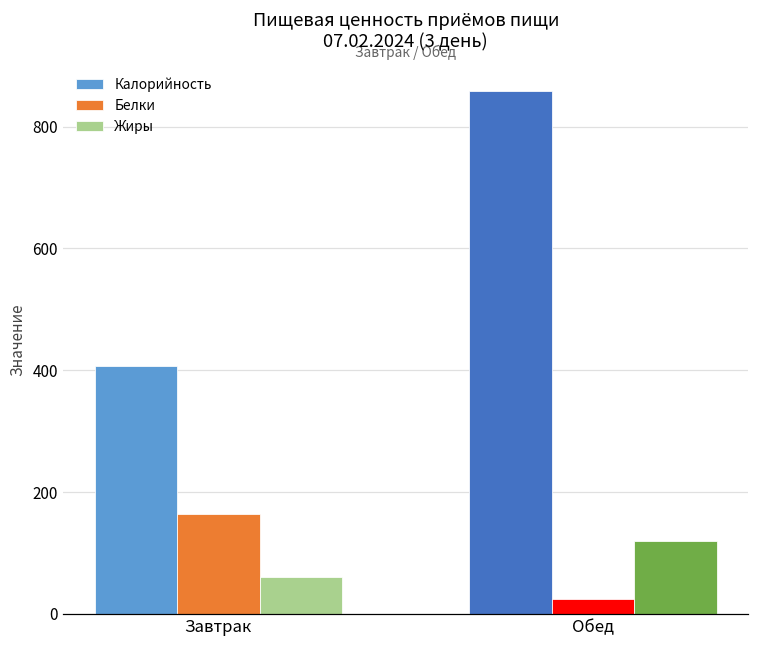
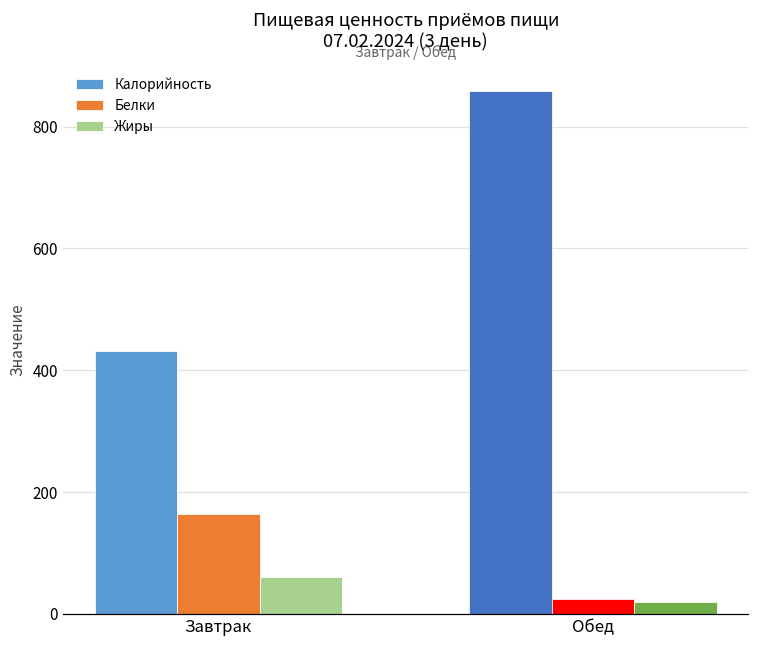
  {
    "Калорийность": {
-     "Завтрак": 410,
+     "Завтрак": 430,
      "Обед": 860
    },
    "Белки": {
      "Завтрак": 160,
      "Обед": 30
    },
    "Жиры": {
      "Завтрак": 60,
-     "Обед": 120
+     "Обед": 20
    }
  }
